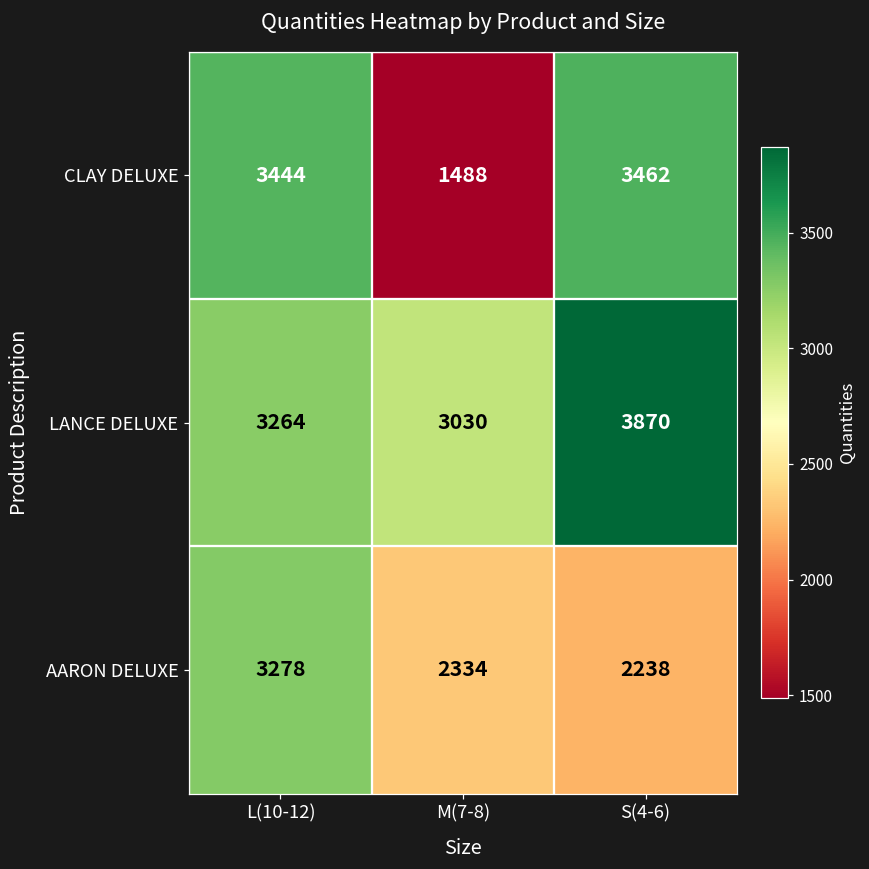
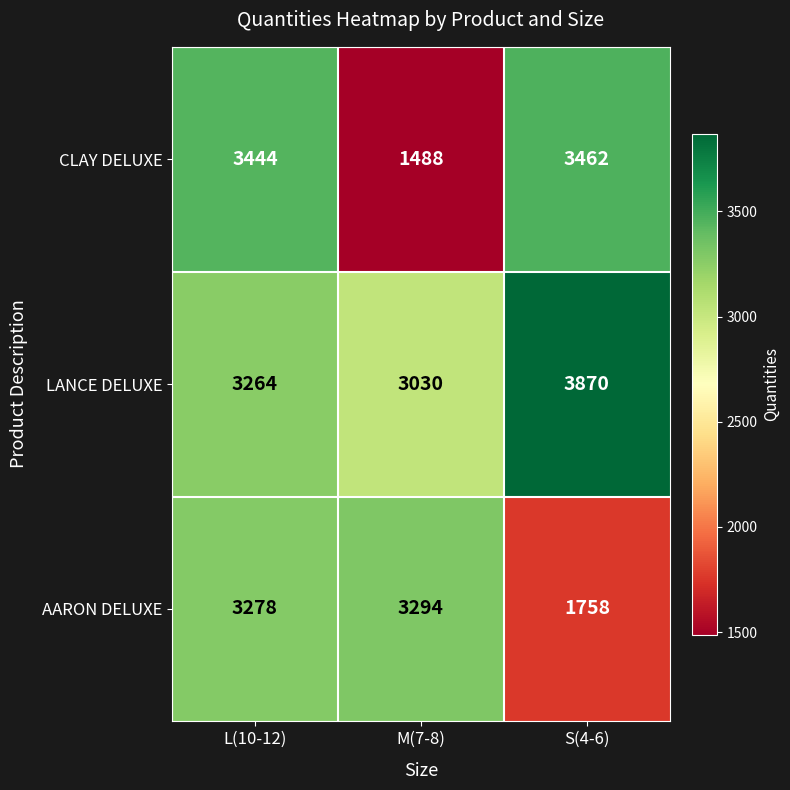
  {
    "CLAY DELUXE": {
      "L(10-12)": 3444,
      "M(7-8)": 1488,
      "S(4-6)": 3462
    },
    "LANCE DELUXE": {
      "L(10-12)": 3264,
      "M(7-8)": 3030,
      "S(4-6)": 3870
    },
    "AARON DELUXE": {
      "L(10-12)": 3278,
-     "M(7-8)": 2334,
-     "S(4-6)": 2238
+     "M(7-8)": 3294,
+     "S(4-6)": 1758
    }
  }
